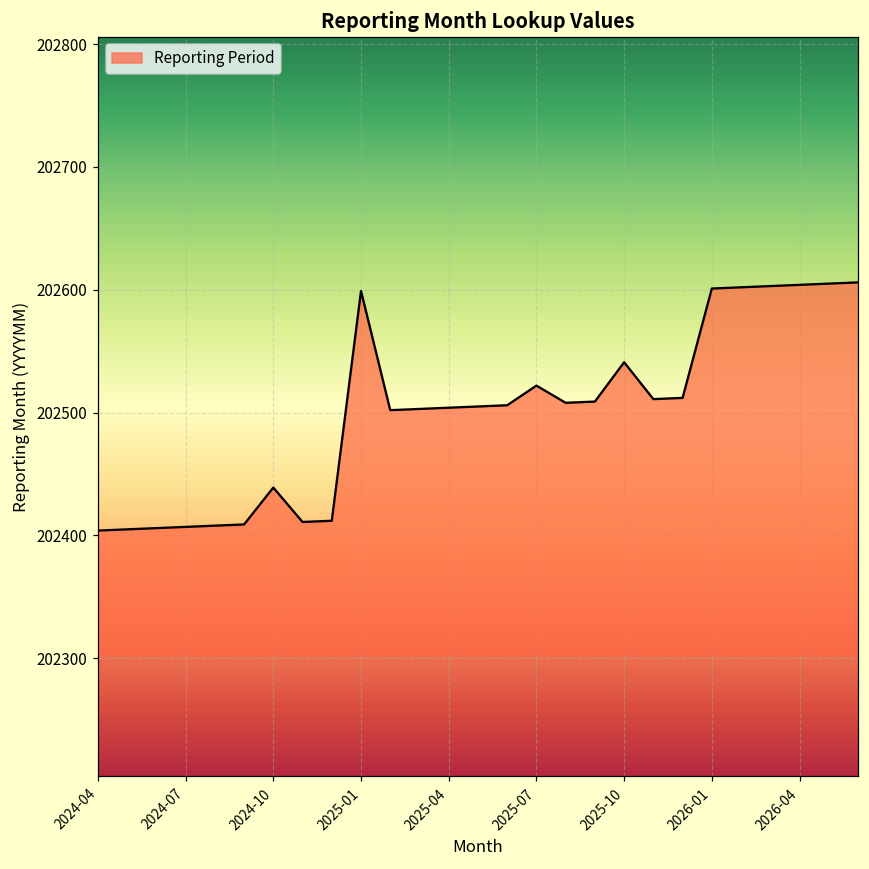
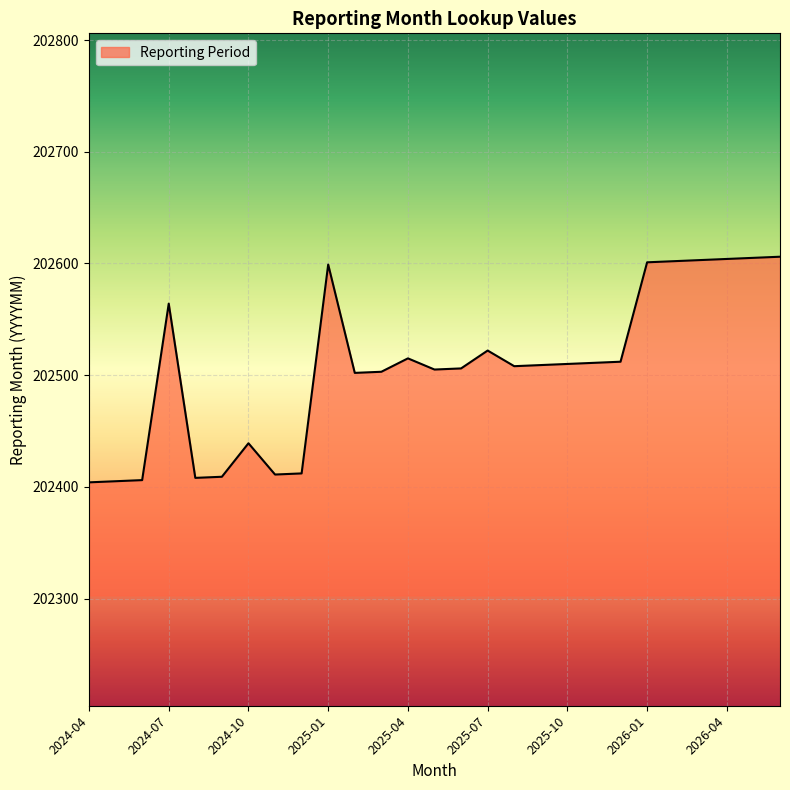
  {
    "2024-04": 202404,
-   "2024-07": 202407,
+   "2024-07": 202564,
    "2024-10": 202439,
    "2025-01": 202599,
-   "2025-04": 202504,
+   "2025-04": 202515,
    "2025-07": 202522,
-   "2025-10": 202541,
+   "2025-10": 202510,
    "2026-01": 202601,
    "2026-04": 202604
  }
